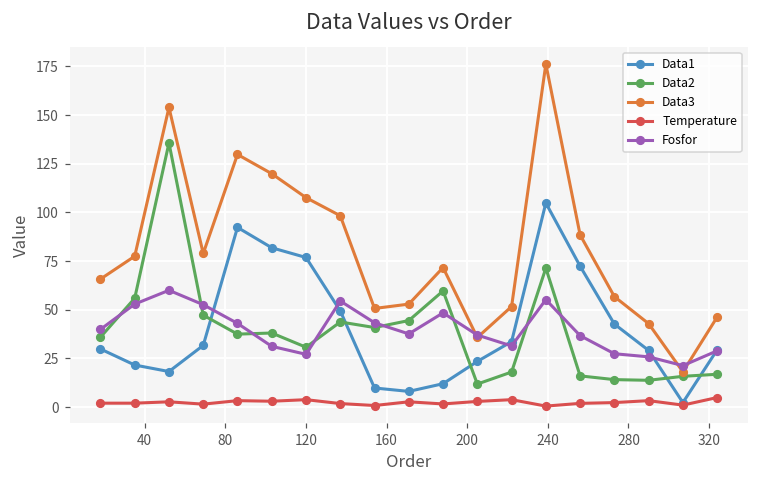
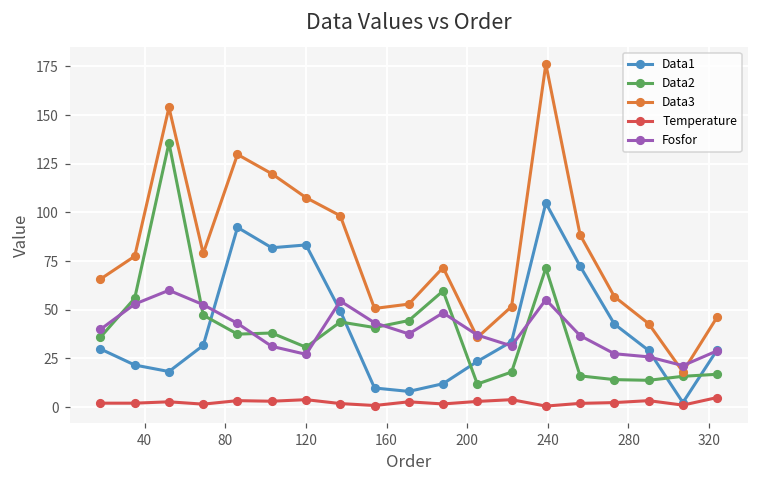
  {
    "Data1": {
-     "120": 77
+     "120": 83
    },
    "Data2": {
      "120": 31
    },
    "Fosfor": {
      "120": 27
    }
  }
